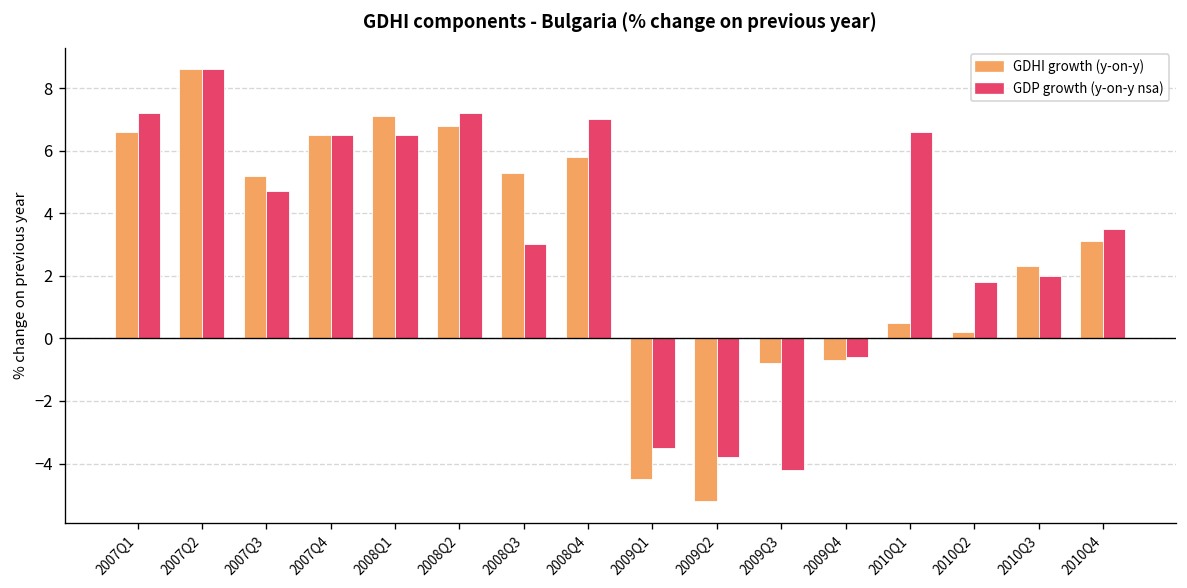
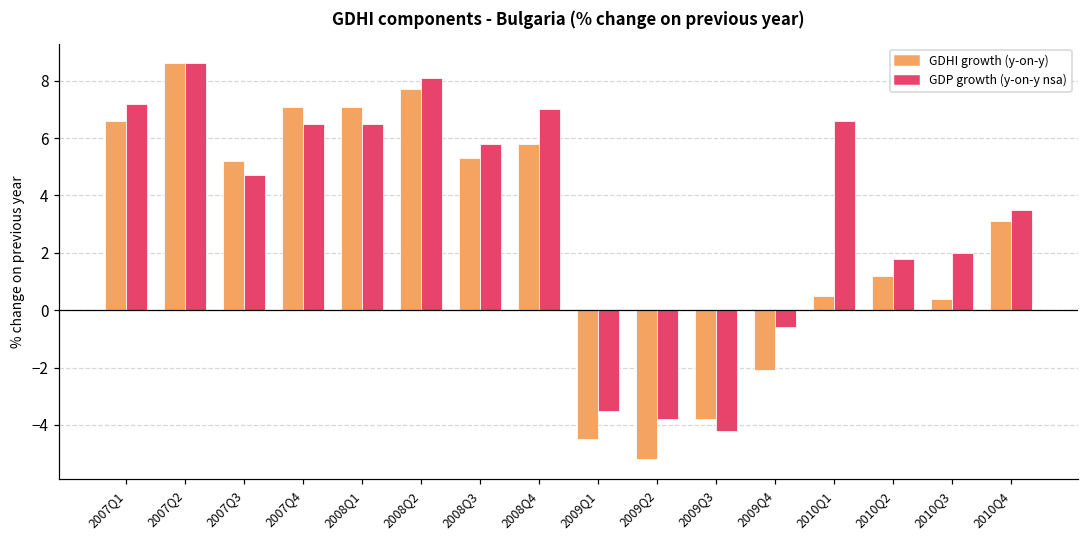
  {
    "GDHI growth (y-on-y)": {
      "2007Q1": 6.6,
      "2007Q2": 8.6,
      "2007Q3": 5.2,
-     "2007Q4": 6.5,
+     "2007Q4": 7.1,
      "2008Q1": 7.1,
-     "2008Q2": 6.8,
+     "2008Q2": 7.7,
      "2008Q3": 5.3,
      "2008Q4": 5.8,
      "2009Q1": -4.5,
      "2009Q2": -5.2,
-     "2009Q3": -0.8,
-     "2009Q4": -0.7,
+     "2009Q3": -3.8,
+     "2009Q4": -2.1,
      "2010Q1": 0.5,
-     "2010Q2": 0.2,
-     "2010Q3": 2.3,
+     "2010Q2": 1.2,
+     "2010Q3": 0.4,
      "2010Q4": 3.1
    },
    "GDP growth (y-on-y nsa)": {
      "2007Q1": 7.2,
      "2007Q2": 8.6,
      "2007Q3": 4.7,
      "2007Q4": 6.5,
      "2008Q1": 6.5,
-     "2008Q2": 7.2,
-     "2008Q3": 3.0,
+     "2008Q2": 8.1,
+     "2008Q3": 5.8,
      "2008Q4": 7.0,
      "2009Q1": -3.5,
      "2009Q2": -3.8,
      "2009Q3": -4.2,
      "2009Q4": -0.6,
      "2010Q1": 6.6,
      "2010Q2": 1.8,
      "2010Q3": 2.0,
      "2010Q4": 3.5
    }
  }
